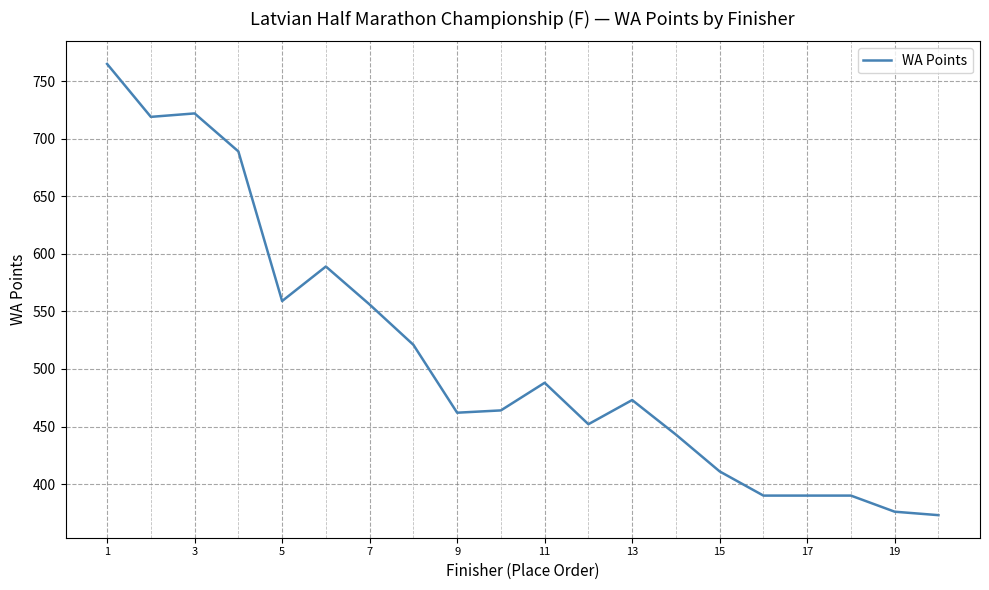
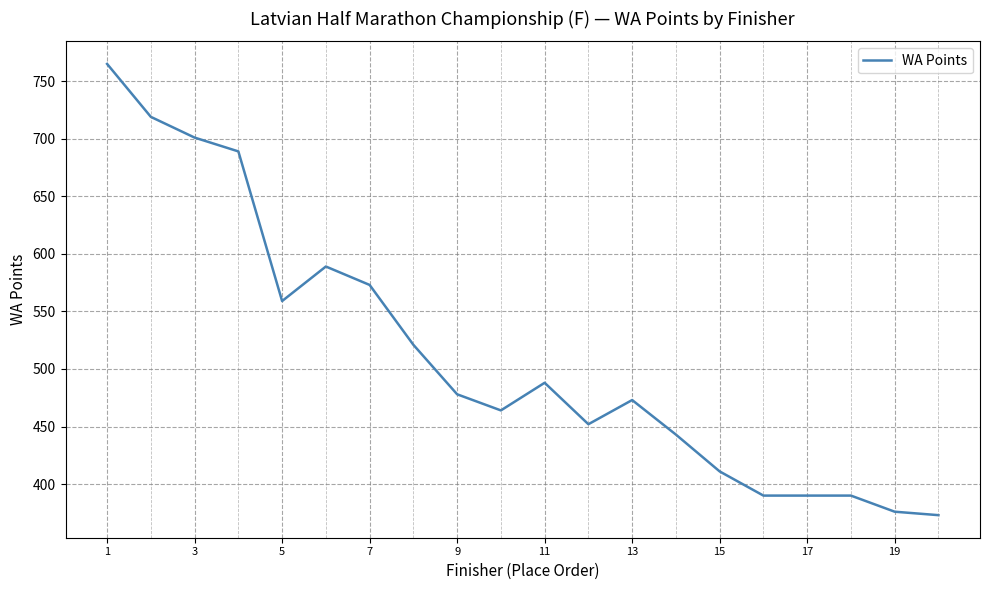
  {
    "1": 765,
-   "3": 722,
+   "3": 701,
    "5": 559,
-   "7": 556,
-   "9": 462,
+   "7": 573,
+   "9": 478,
    "11": 488,
    "13": 473,
    "15": 411,
    "17": 390,
    "19": 376
  }
